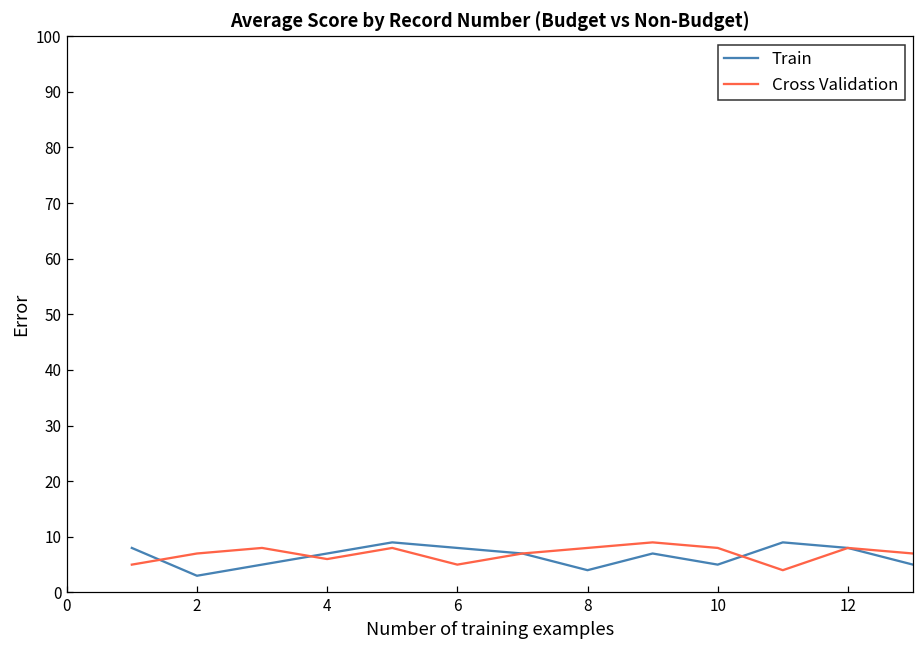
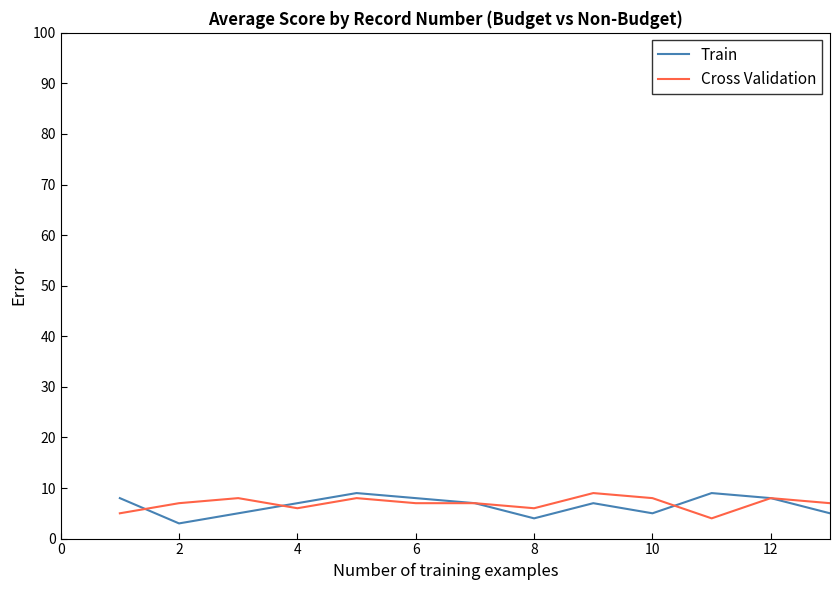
  {
    "Train": {
      "2": 3,
      "4": 7,
      "6": 8,
      "8": 4,
      "10": 5
    },
    "Cross Validation": {
      "2": 7,
      "4": 6,
-     "6": 5,
-     "8": 8,
+     "6": 7,
+     "8": 6,
      "10": 8
    }
  }
